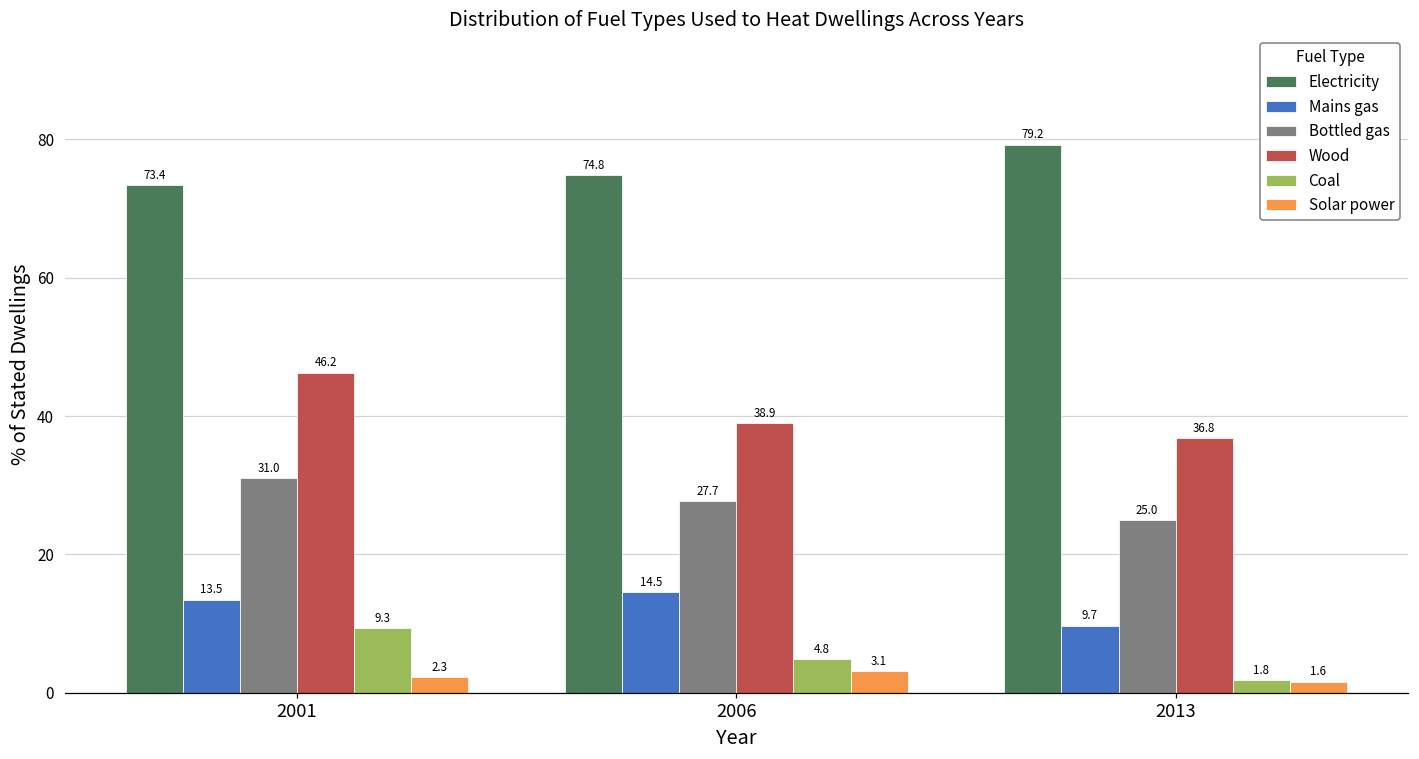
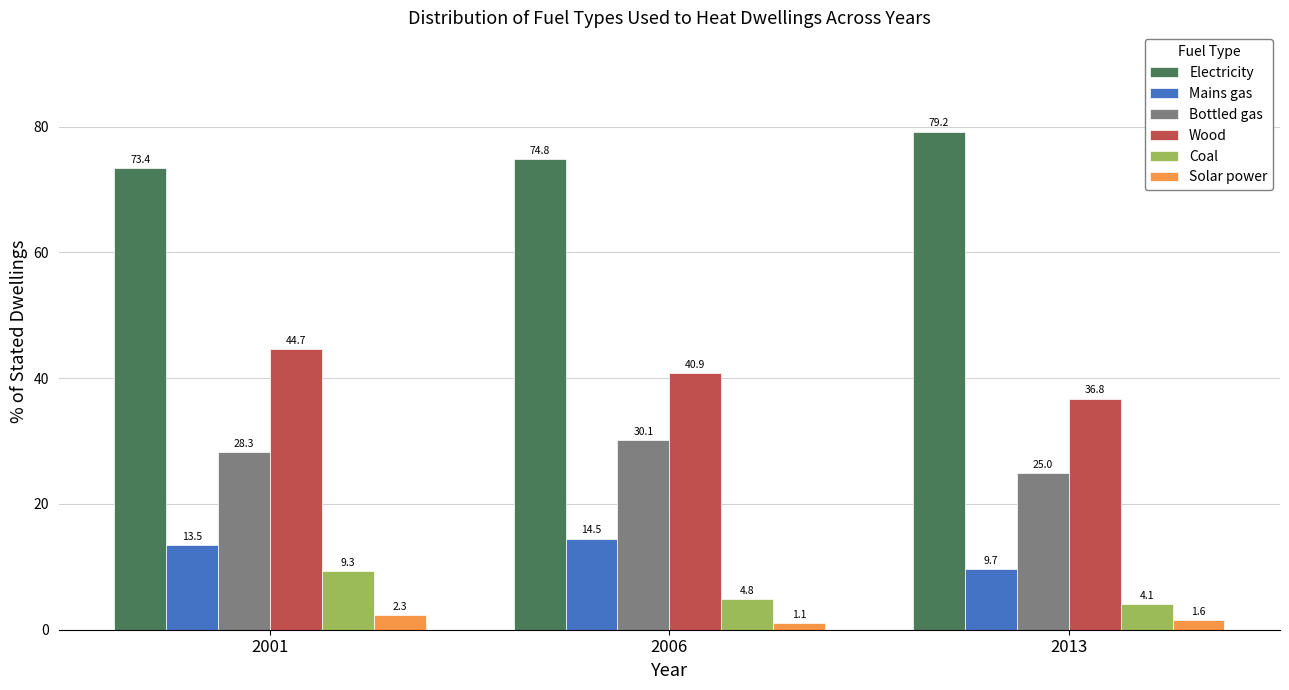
  {
    "Electricity": {
      "2001": 73.4,
      "2006": 74.8,
      "2013": 79.2
    },
    "Mains gas": {
      "2001": 13.5,
      "2006": 14.5,
      "2013": 9.7
    },
    "Bottled gas": {
-     "2001": 31.0,
-     "2006": 27.7,
+     "2001": 28.3,
+     "2006": 30.1,
      "2013": 25.0
    },
    "Wood": {
-     "2001": 46.2,
-     "2006": 38.9,
+     "2001": 44.7,
+     "2006": 40.9,
      "2013": 36.8
    },
    "Coal": {
      "2001": 9.3,
      "2006": 4.8,
-     "2013": 1.8
+     "2013": 4.1
    },
    "Solar power": {
      "2001": 2.3,
-     "2006": 3.1,
+     "2006": 1.1,
      "2013": 1.6
    }
  }
